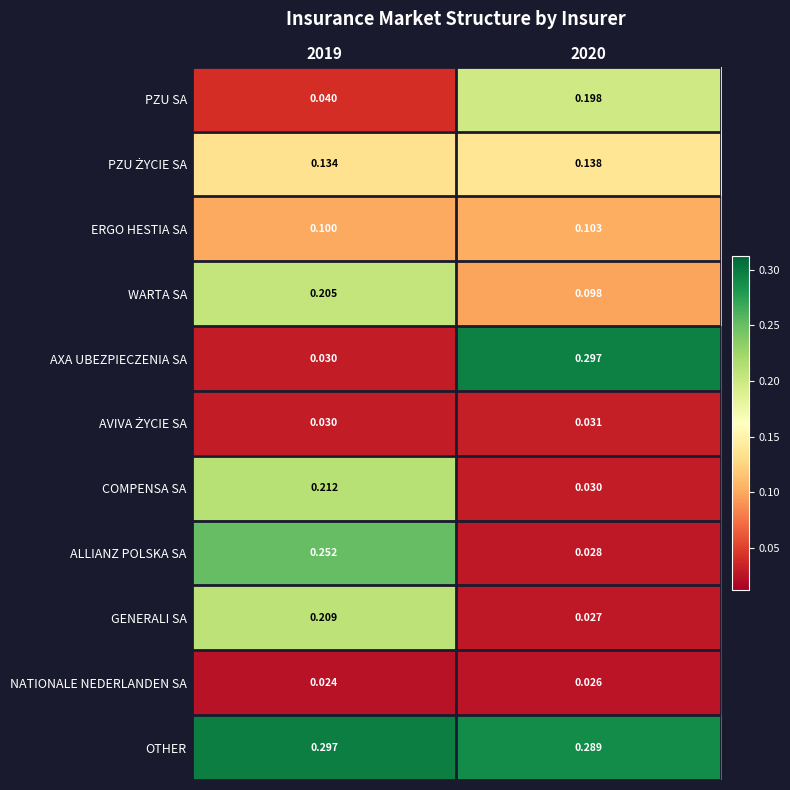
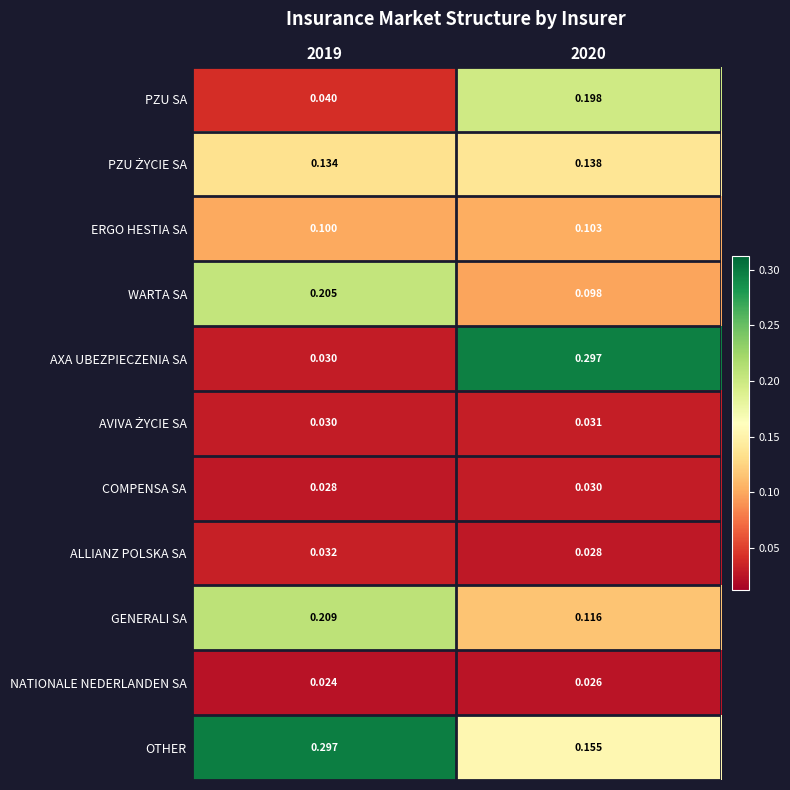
  {
    "PZU SA": {
      "2019": 0.040,
      "2020": 0.198
    },
    "PZU ŻYCIE SA": {
      "2019": 0.134,
      "2020": 0.138
    },
    "ERGO HESTIA SA": {
      "2019": 0.100,
      "2020": 0.103
    },
    "WARTA SA": {
      "2019": 0.205,
      "2020": 0.098
    },
    "AXA UBEZPIECZENIA SA": {
      "2019": 0.030,
      "2020": 0.297
    },
    "AVIVA ŻYCIE SA": {
      "2019": 0.030,
      "2020": 0.031
    },
    "COMPENSA SA": {
-     "2019": 0.212,
+     "2019": 0.028,
      "2020": 0.030
    },
    "ALLIANZ POLSKA SA": {
-     "2019": 0.252,
+     "2019": 0.032,
      "2020": 0.028
    },
    "GENERALI SA": {
      "2019": 0.209,
-     "2020": 0.027
+     "2020": 0.116
    },
    "NATIONALE NEDERLANDEN SA": {
      "2019": 0.024,
      "2020": 0.026
    },
    "OTHER": {
      "2019": 0.297,
-     "2020": 0.289
+     "2020": 0.155
    }
  }
